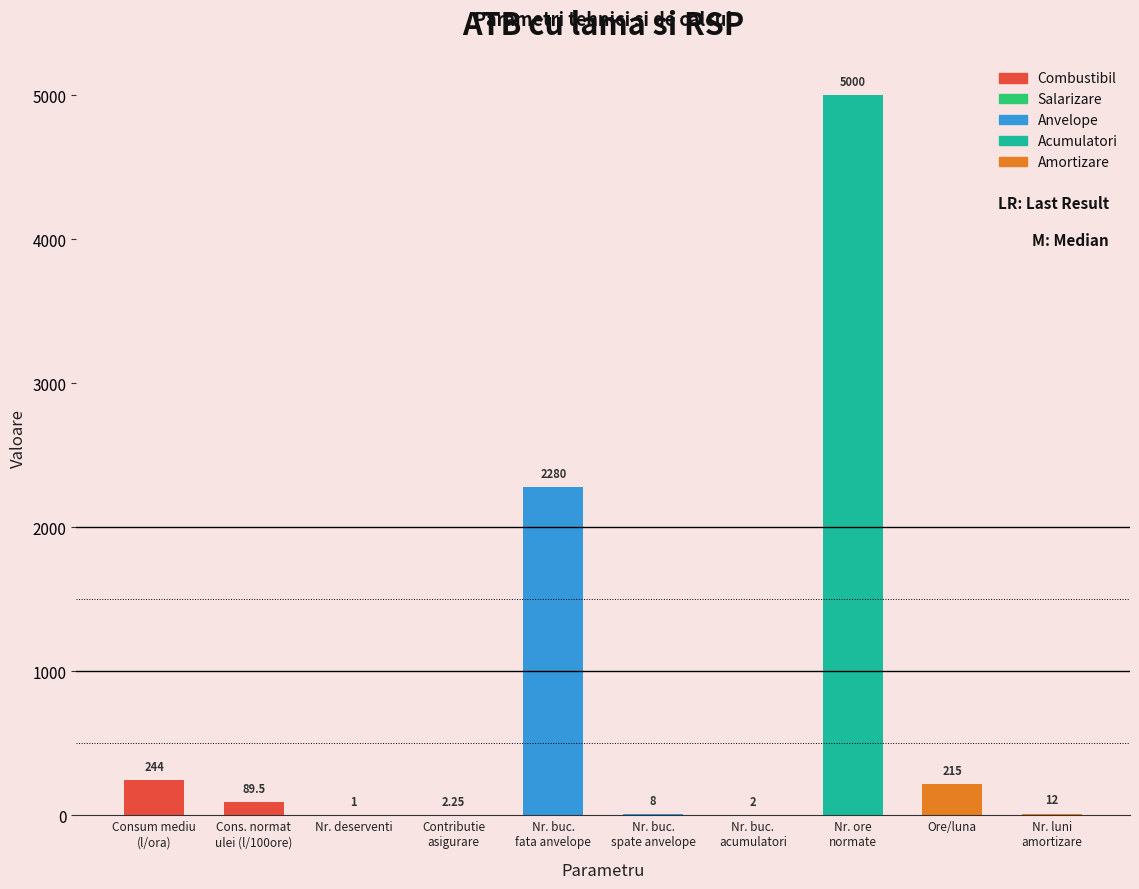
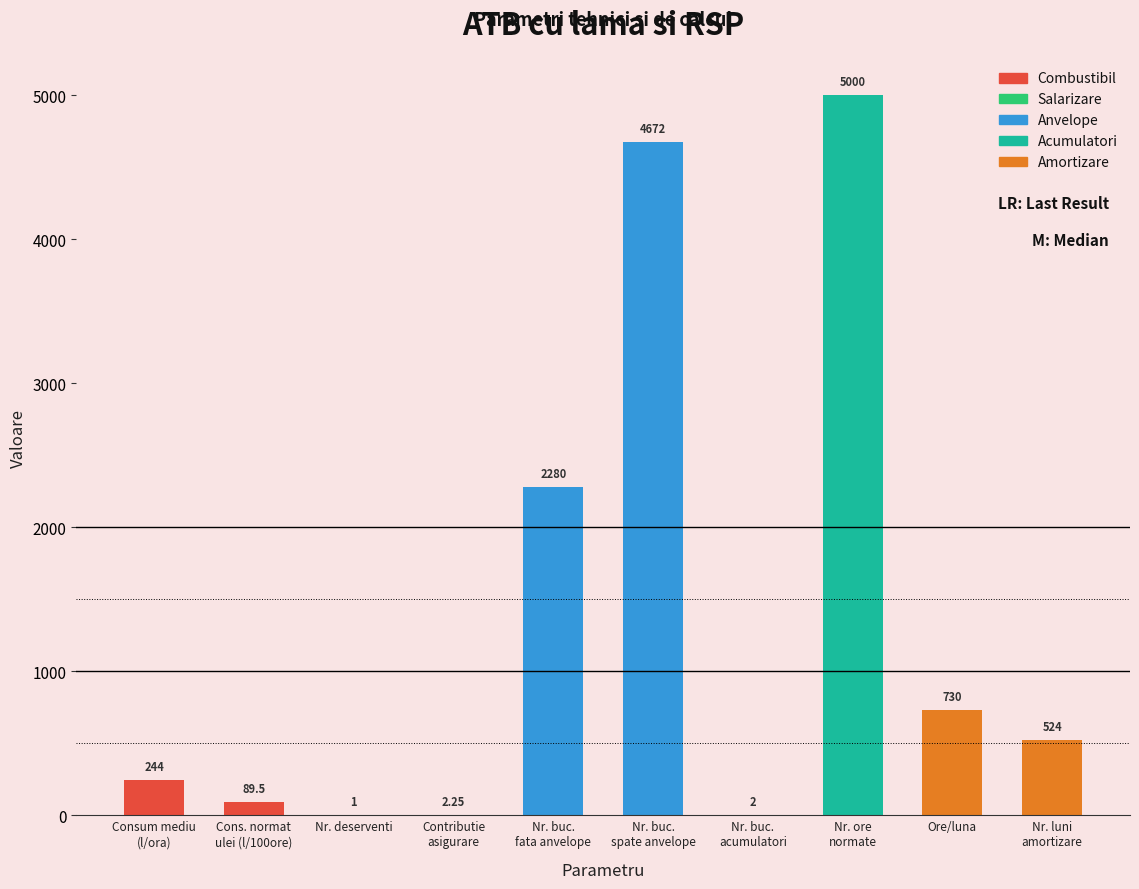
  {
    "Consum mediu (l/ora)": 244,
    "Cons. normat ulei (l/100ore)": 89.5,
    "Nr. deserventi": 1,
    "Contributie asigurare": 2.25,
    "Nr. buc. fata anvelope": 2280,
-   "Nr. buc. spate anvelope": 8,
+   "Nr. buc. spate anvelope": 4672,
    "Nr. buc. acumulatori": 2,
    "Nr. ore normate": 5000,
-   "Ore/luna": 215,
-   "Nr. luni amortizare": 12
+   "Ore/luna": 730,
+   "Nr. luni amortizare": 524
  }
